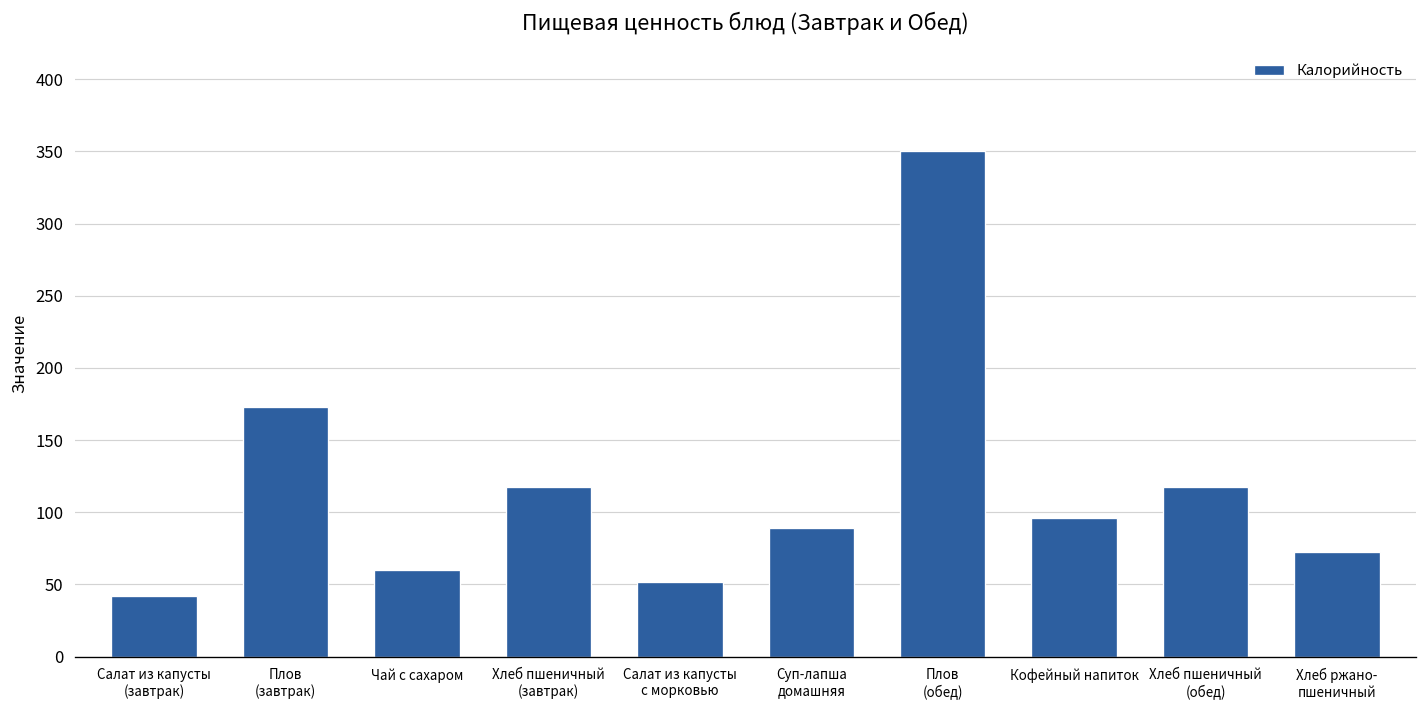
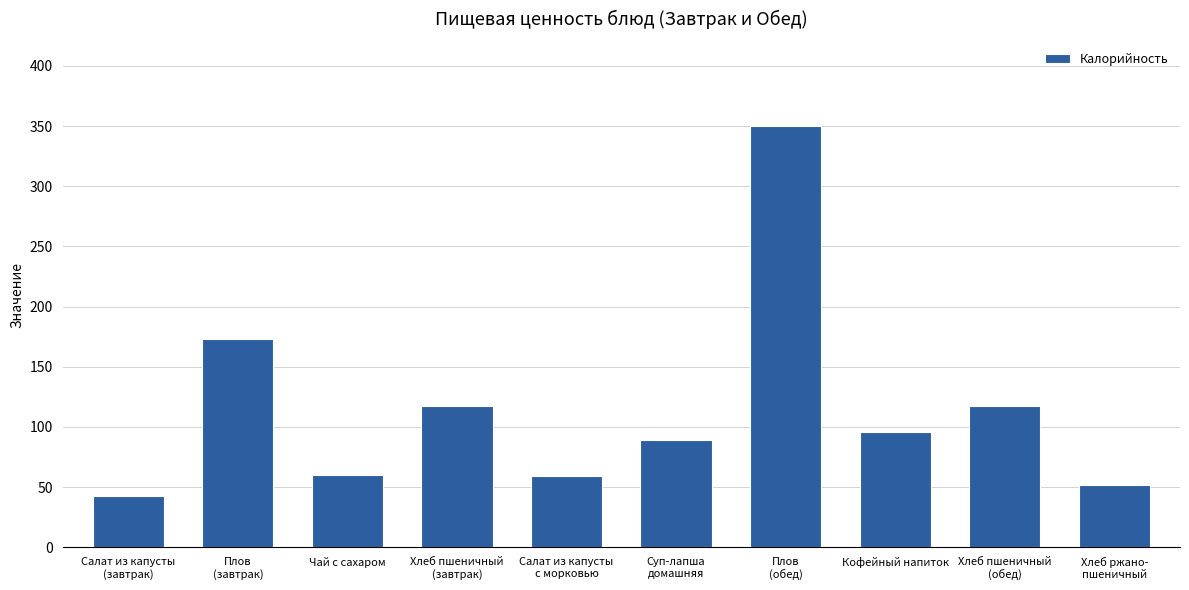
  {
    "Салат из капусты (завтрак)": 42,
    "Плов (завтрак)": 173,
    "Чай с сахаром": 60,
    "Хлеб пшеничный (завтрак)": 118,
-   "Салат из капусты с морковью": 52,
+   "Салат из капусты с морковью": 60,
    "Суп-лапша домашняя": 89,
    "Плов (обед)": 350,
    "Кофейный напиток": 96,
    "Хлеб пшеничный (обед)": 118,
-   "Хлеб ржано- пшеничный": 72
+   "Хлеб ржано- пшеничный": 52
  }
